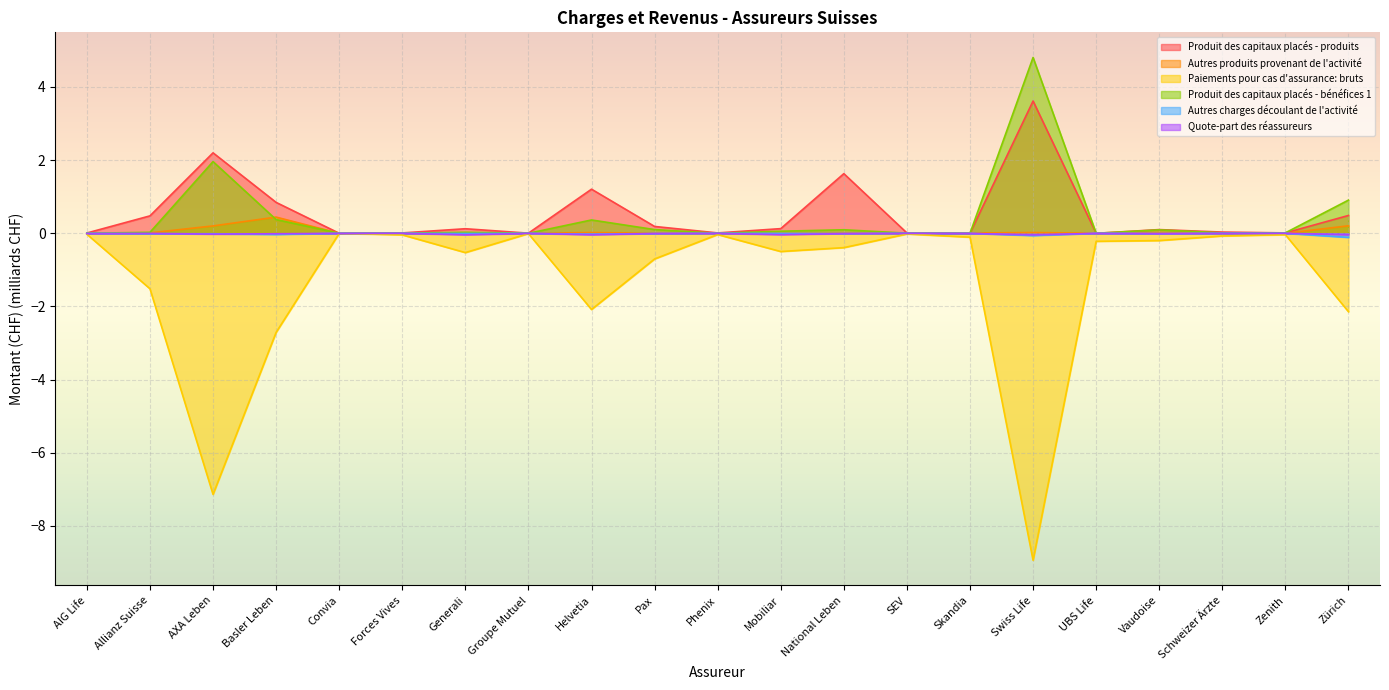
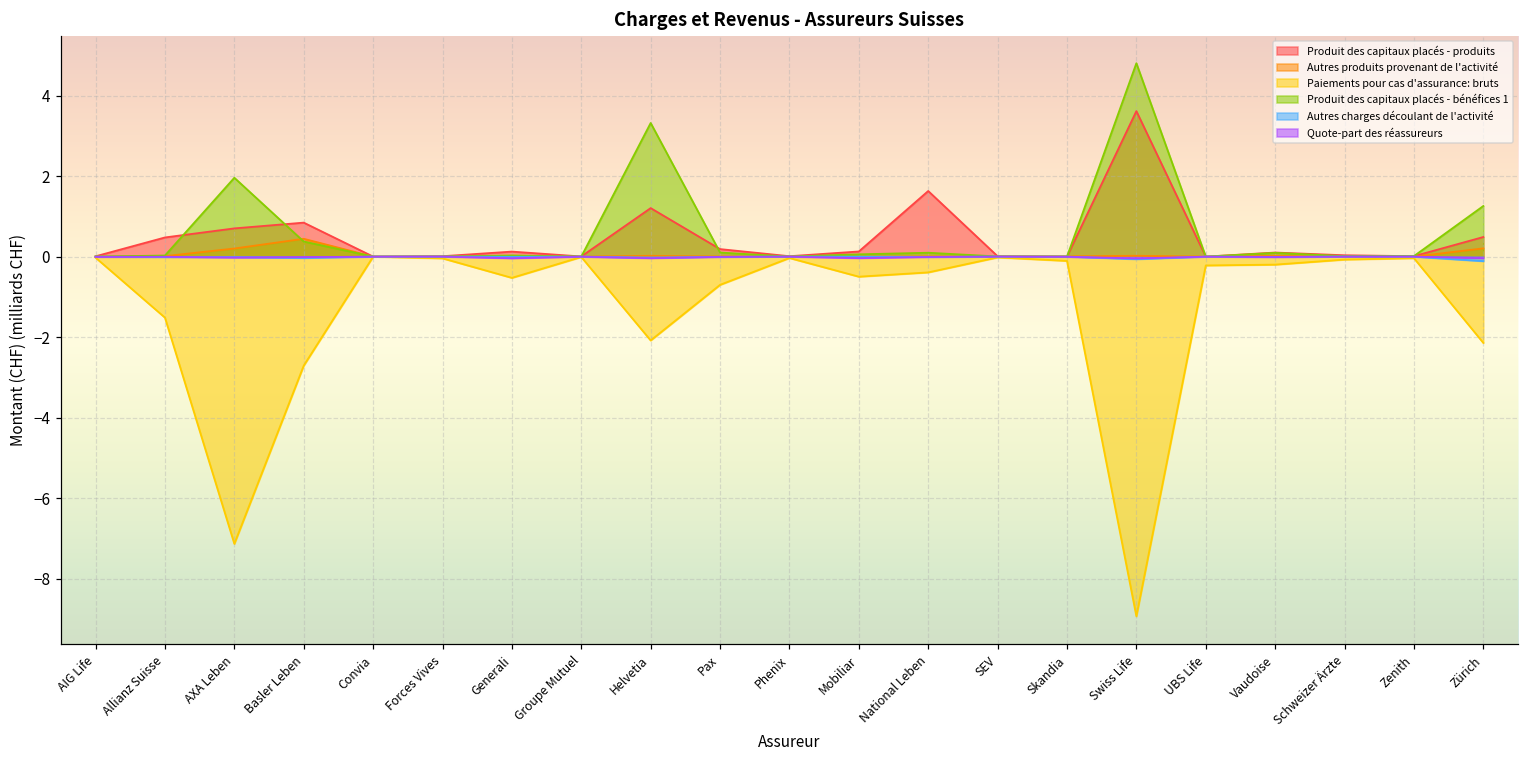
  {
    "Produit des capitaux placés - produits": {
      "Allianz Suisse": 0.5,
-     "AXA Leben": 2.2,
+     "AXA Leben": 0.7,
      "Basler Leben": 0.8,
      "Generali": 0.1,
      "Helvetia": 1.2,
      "Pax": 0.2,
      "Mobiliar": 0.1,
      "National Leben": 1.6,
      "Swiss Life": 3.6,
      "Zürich": 0.5
    },
    "Autres produits provenant de l'activité": {
      "AXA Leben": 0.2,
      "Zürich": 0.2
    },
    "Produit des capitaux placés - bénéfices 1": {
      "AXA Leben": 2.0,
-     "Helvetia": 0.4,
+     "Helvetia": 3.3,
      "Pax": 0.1,
      "National Leben": 0.1,
      "Swiss Life": 4.8,
-     "Zürich": 0.9
+     "Zürich": 1.3
    }
  }
